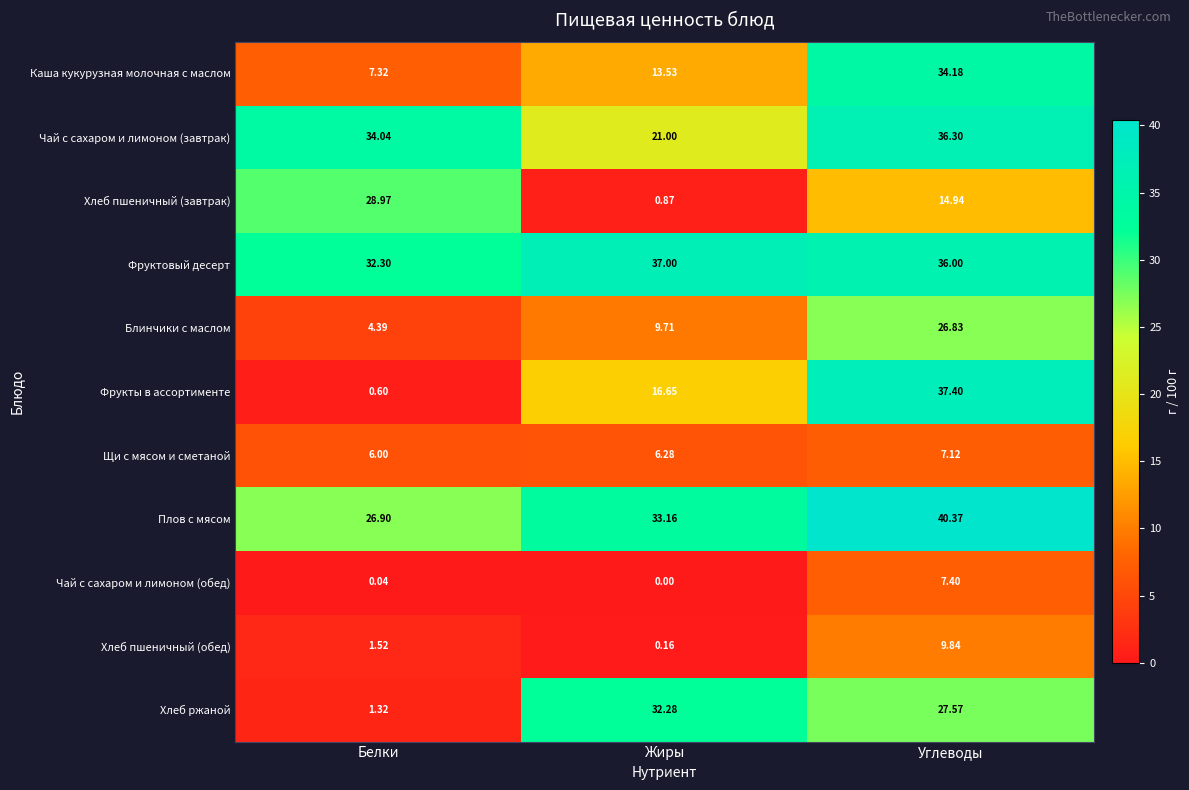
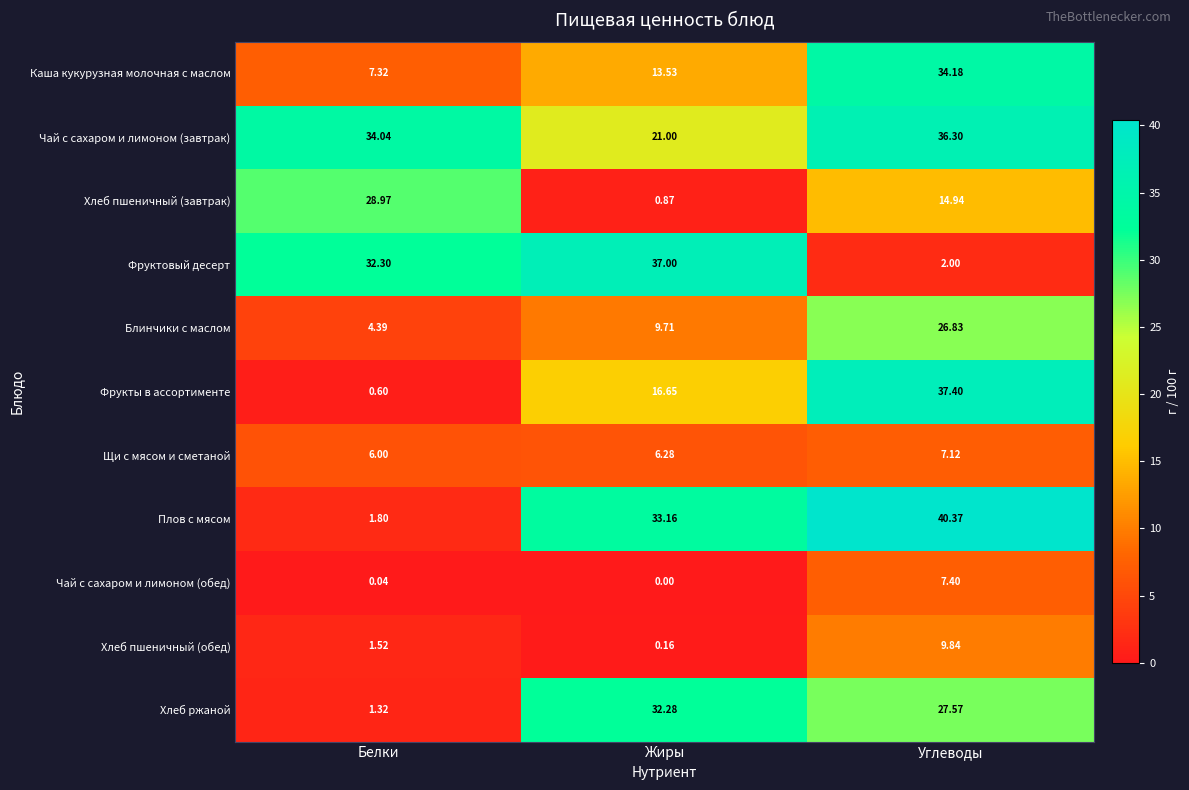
  {
    "Каша кукурузная молочная с маслом": {
      "Белки": 7.32,
      "Жиры": 13.53,
      "Углеводы": 34.18
    },
    "Чай с сахаром и лимоном (завтрак)": {
      "Белки": 34.04,
      "Жиры": 21.00,
      "Углеводы": 36.30
    },
    "Хлеб пшеничный (завтрак)": {
      "Белки": 28.97,
      "Жиры": 0.87,
      "Углеводы": 14.94
    },
    "Фруктовый десерт": {
      "Белки": 32.30,
      "Жиры": 37.00,
-     "Углеводы": 36.00
+     "Углеводы": 2.00
    },
    "Блинчики с маслом": {
      "Белки": 4.39,
      "Жиры": 9.71,
      "Углеводы": 26.83
    },
    "Фрукты в ассортименте": {
      "Белки": 0.60,
      "Жиры": 16.65,
      "Углеводы": 37.40
    },
    "Щи с мясом и сметаной": {
      "Белки": 6.00,
      "Жиры": 6.28,
      "Углеводы": 7.12
    },
    "Плов с мясом": {
-     "Белки": 26.90,
+     "Белки": 1.80,
      "Жиры": 33.16,
      "Углеводы": 40.37
    },
    "Чай с сахаром и лимоном (обед)": {
      "Белки": 0.04,
      "Жиры": 0.00,
      "Углеводы": 7.40
    },
    "Хлеб пшеничный (обед)": {
      "Белки": 1.52,
      "Жиры": 0.16,
      "Углеводы": 9.84
    },
    "Хлеб ржаной": {
      "Белки": 1.32,
      "Жиры": 32.28,
      "Углеводы": 27.57
    }
  }
